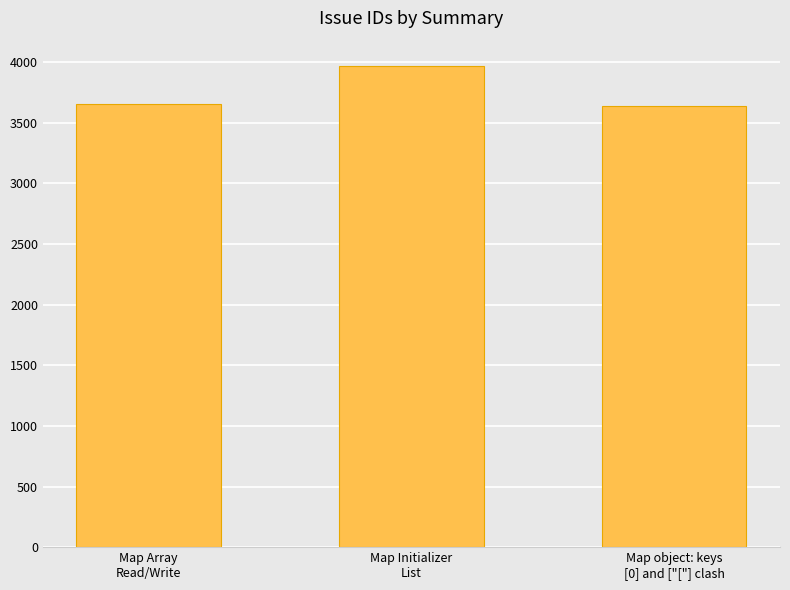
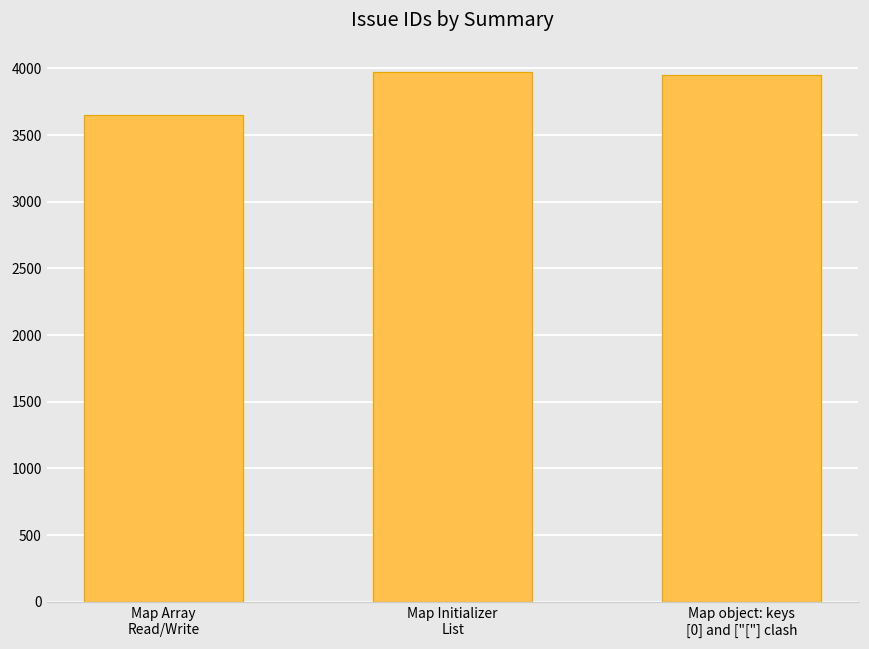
  {
    "Map Array Read/Write": 3650,
    "Map Initializer List": 3970,
-   "Map object: keys [0] and [\"[\"] clash": 3640
+   "Map object: keys [0] and [\"[\"] clash": 3950
  }
